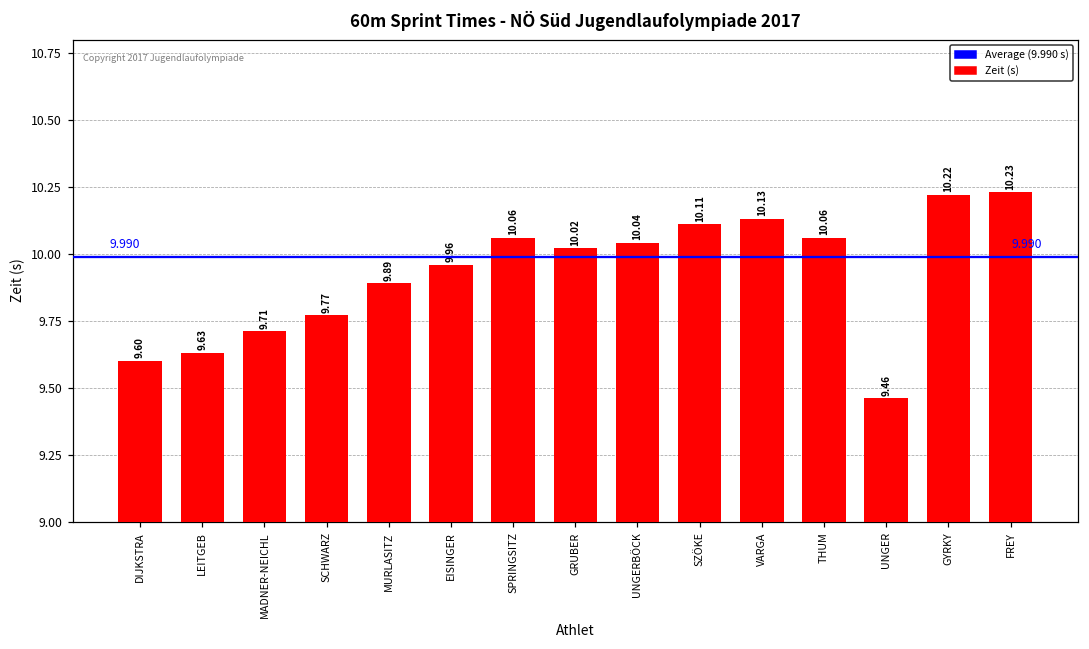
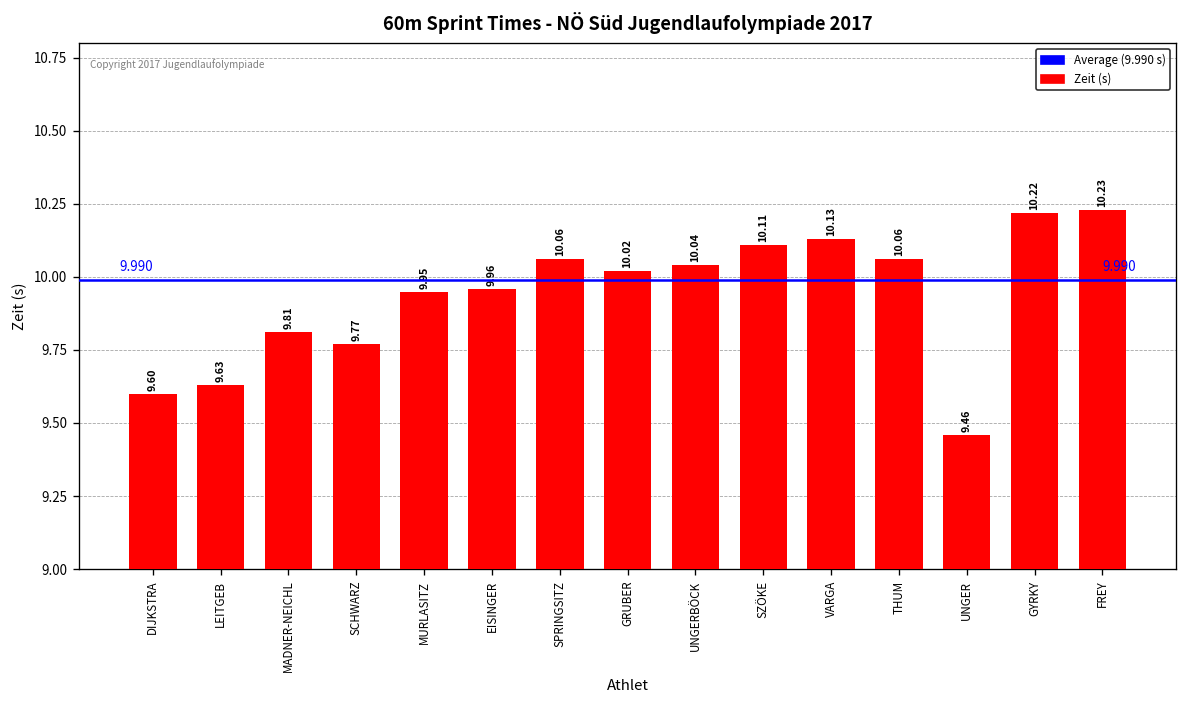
  {
    "DIJKSTRA": 9.60,
    "LEITGEB": 9.63,
-   "MADNER-NEICHL": 9.71,
+   "MADNER-NEICHL": 9.81,
    "SCHWARZ": 9.77,
-   "MURLASITZ": 9.89,
+   "MURLASITZ": 9.95,
    "EISINGER": 9.96,
    "SPRINGSITZ": 10.06,
    "GRUBER": 10.02,
    "UNGERBÖCK": 10.04,
    "SZÖKE": 10.11,
    "VARGA": 10.13,
    "THUM": 10.06,
    "UNGER": 9.46,
    "GYRKY": 10.22,
    "FREY": 10.23
  }
